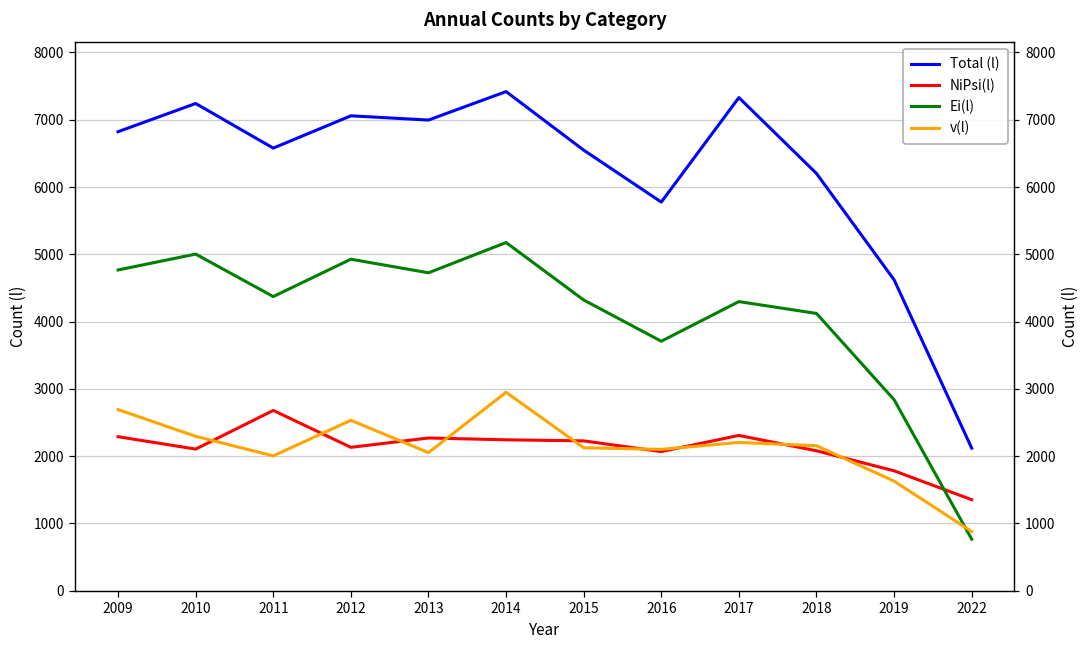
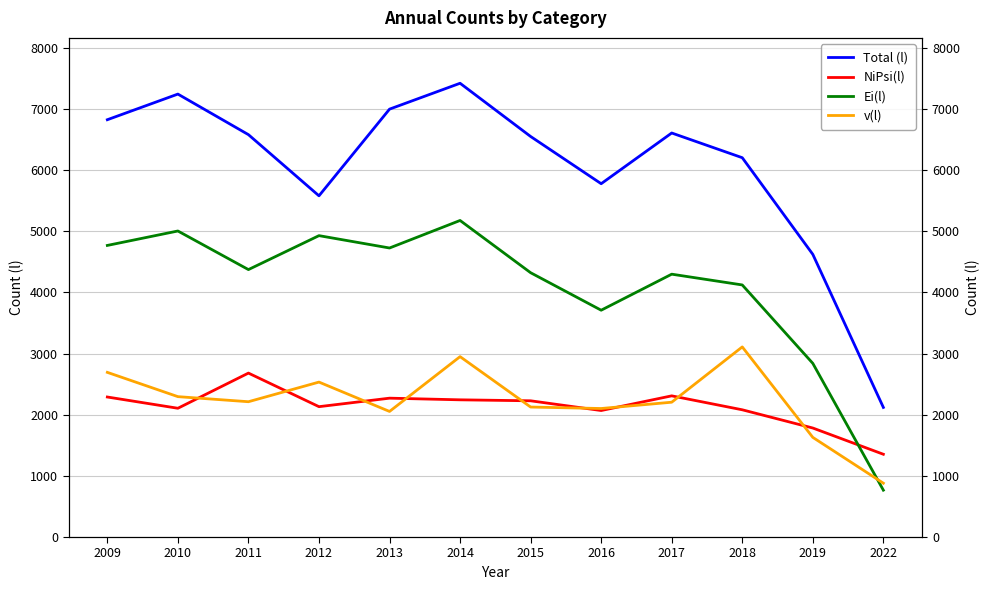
  {
    "Total (l)": {
      "2009": 6800,
      "2010": 7200,
      "2011": 6600,
-     "2012": 7100,
+     "2012": 5600,
      "2013": 7000,
      "2014": 7400,
      "2015": 6500,
      "2016": 5800,
-     "2017": 7300,
+     "2017": 6600,
      "2018": 6200,
      "2019": 4600,
      "2022": 2100
    },
    "NiPsi(l)": {
      "2009": 2300,
      "2010": 2100,
      "2011": 2700,
      "2012": 2100,
      "2013": 2300,
      "2014": 2200,
      "2015": 2200,
      "2017": 2300,
      "2018": 2100,
      "2019": 1800,
      "2022": 1400
    },
    "Ei(l)": {
      "2009": 4800,
      "2010": 5000,
      "2011": 4400,
      "2012": 4900,
      "2013": 4700,
      "2014": 5200,
      "2015": 4300,
      "2016": 3700,
      "2017": 4300,
      "2018": 4100,
      "2019": 2800,
      "2022": 800
    },
    "v(l)": {
      "2009": 2700,
      "2010": 2300,
-     "2011": 2000,
+     "2011": 2200,
      "2012": 2500,
      "2013": 2100,
      "2014": 2900,
      "2015": 2100,
      "2017": 2200,
-     "2018": 2200,
+     "2018": 3100,
      "2019": 1600,
      "2022": 900
    }
  }
